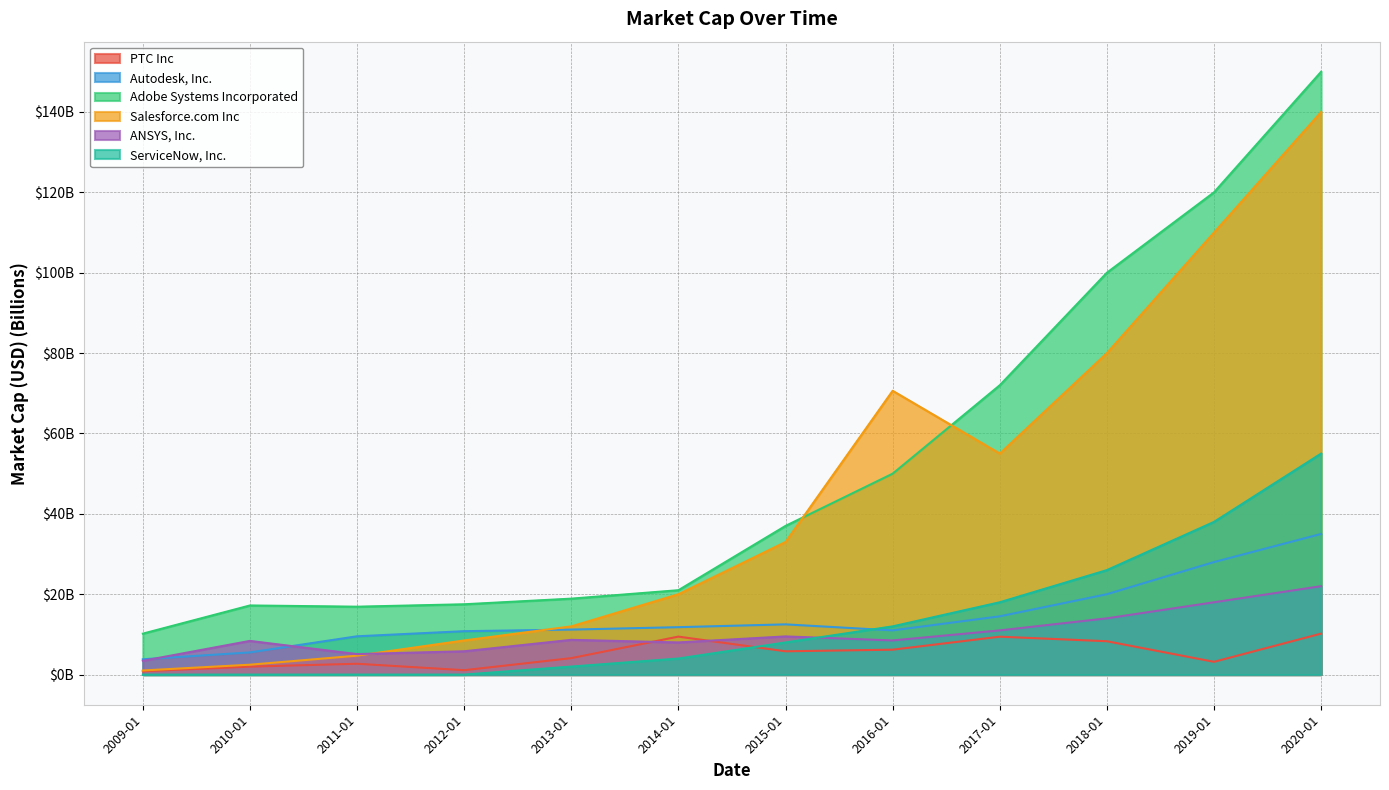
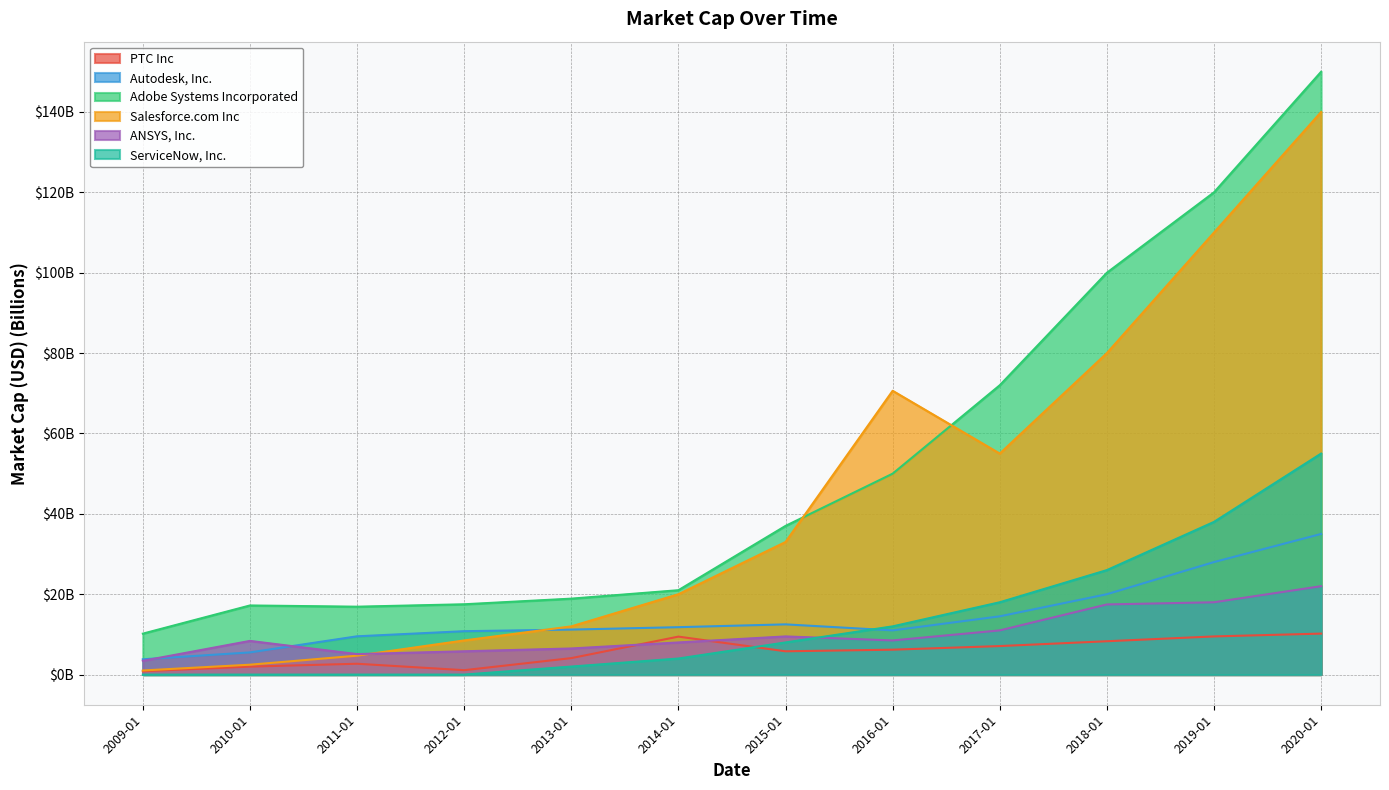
  {
    "PTC Inc": {
      "2011-01": "$3000000000",
      "2012-01": "$1000000000",
      "2013-01": "$4000000000",
      "2014-01": "$9000000000",
      "2015-01": "$6000000000",
      "2016-01": "$6000000000",
-     "2017-01": "$9000000000",
+     "2017-01": "$7000000000",
      "2018-01": "$8000000000",
-     "2019-01": "$3000000000",
+     "2019-01": "$10000000000",
      "2020-01": "$10000000000"
    },
    "Autodesk, Inc.": {
      "2010-01": "$6000000000",
      "2011-01": "$10000000000",
      "2012-01": "$11000000000",
      "2013-01": "$11000000000",
      "2014-01": "$12000000000",
      "2015-01": "$13000000000",
      "2016-01": "$11000000000",
      "2017-01": "$15000000000",
      "2018-01": "$20000000000",
      "2019-01": "$28000000000",
      "2020-01": "$35000000000"
    },
    "Salesforce.com Inc": {
      "2012-01": "$9000000000",
      "2013-01": "$12000000000",
      "2014-01": "$20000000000",
      "2015-01": "$33000000000",
      "2016-01": "$71000000000",
      "2017-01": "$55000000000",
      "2018-01": "$80000000000",
      "2019-01": "$110000000000",
      "2020-01": "$140000000000"
    },
    "ANSYS, Inc.": {
      "2010-01": "$8000000000",
      "2012-01": "$6000000000",
-     "2013-01": "$9000000000",
+     "2013-01": "$7000000000",
      "2014-01": "$8000000000",
      "2015-01": "$10000000000",
      "2016-01": "$9000000000",
      "2017-01": "$11000000000",
-     "2018-01": "$14000000000",
+     "2018-01": "$17000000000",
      "2019-01": "$18000000000",
      "2020-01": "$22000000000"
    }
  }
